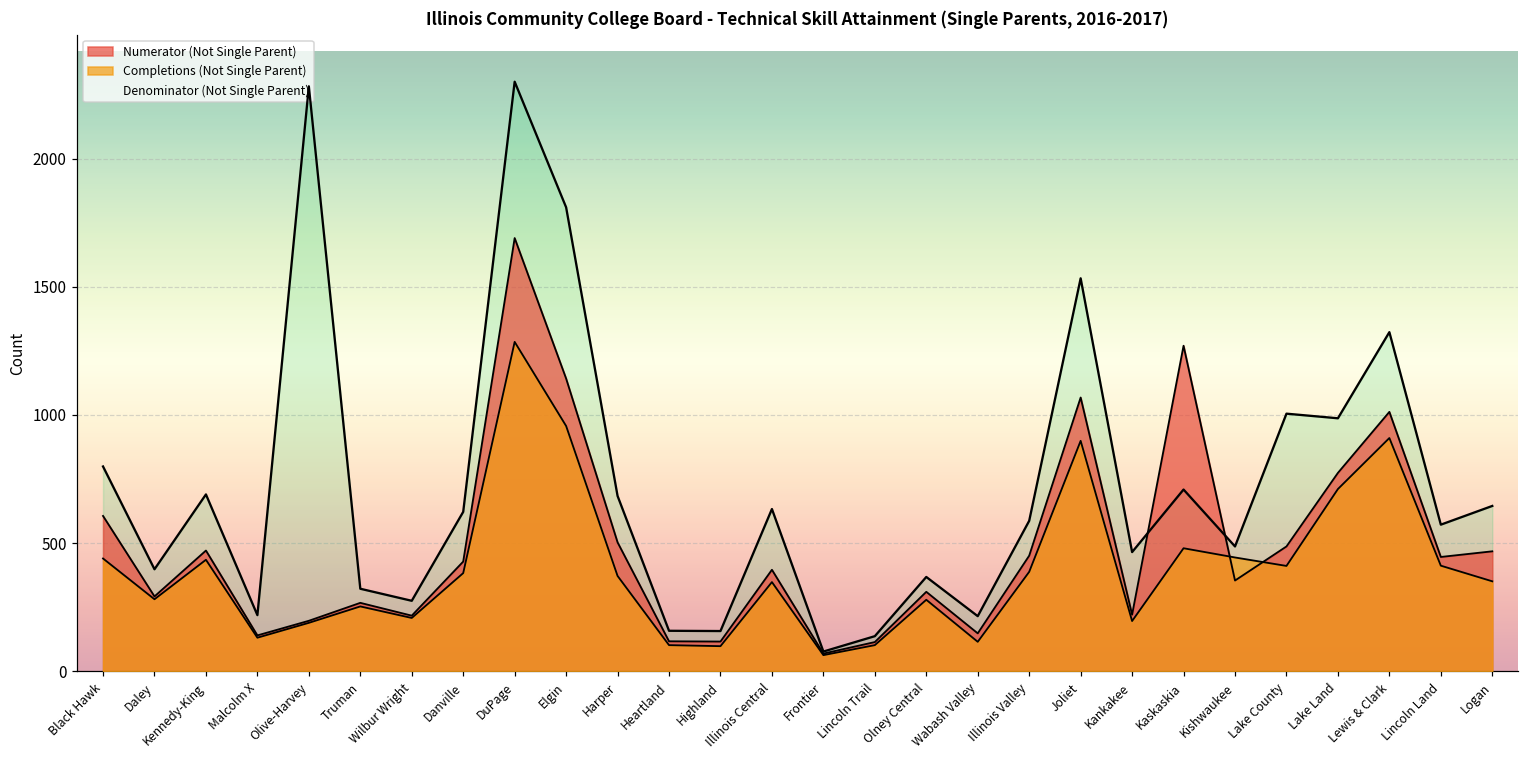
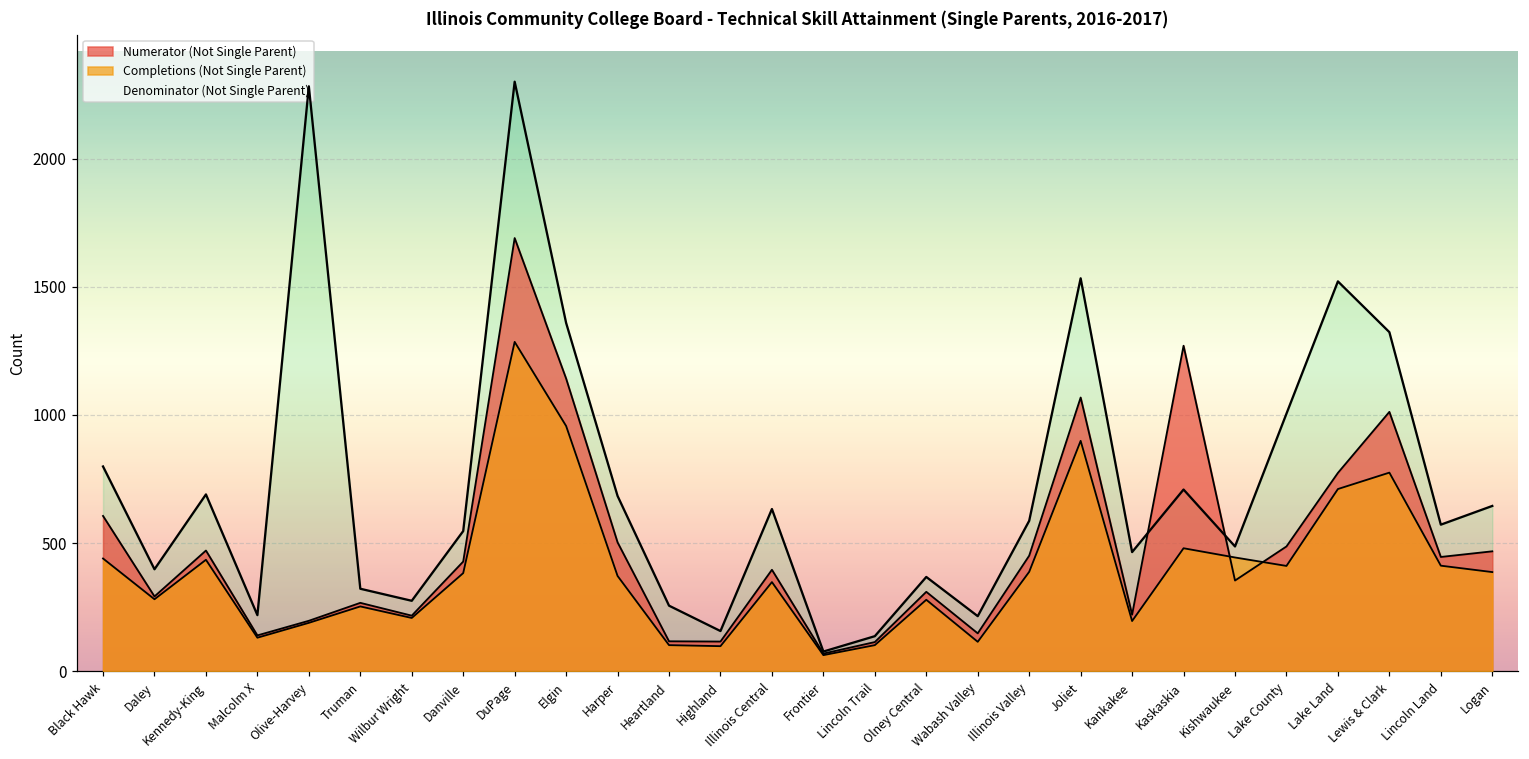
  {
    "Numerator (Not Single Parent)": {
      "Black Hawk": 610,
      "Daley": 290,
      "Kennedy-King": 470,
      "Truman": 270,
      "Danville": 430,
      "DuPage": 1690,
      "Elgin": 1140,
      "Harper": 500,
      "Heartland": 120,
      "Highland": 120,
      "Illinois Central": 400,
      "Lincoln Trail": 110,
      "Olney Central": 310,
      "Wabash Valley": 150,
      "Illinois Valley": 450,
      "Joliet": 1070,
      "Kankakee": 220,
      "Kaskaskia": 1270,
      "Kishwaukee": 350,
      "Lake County": 490,
      "Lake Land": 770,
      "Lewis & Clark": 1010,
      "Lincoln Land": 450,
      "Logan": 470
    },
    "Completions (Not Single Parent)": {
      "Black Hawk": 440,
      "Daley": 280,
      "Kennedy-King": 440,
      "Truman": 250,
      "Danville": 380,
      "DuPage": 1290,
      "Elgin": 960,
      "Harper": 370,
      "Heartland": 100,
      "Highland": 100,
      "Illinois Central": 350,
      "Lincoln Trail": 100,
      "Olney Central": 280,
      "Wabash Valley": 120,
      "Illinois Valley": 390,
      "Joliet": 900,
      "Kankakee": 200,
      "Kaskaskia": 480,
      "Kishwaukee": 440,
      "Lake County": 410,
      "Lake Land": 710,
-     "Lewis & Clark": 910,
+     "Lewis & Clark": 780,
      "Lincoln Land": 410,
-     "Logan": 350
+     "Logan": 390
    },
    "Denominator (Not Single Parent)": {
      "Black Hawk": 800,
      "Daley": 400,
      "Kennedy-King": 690,
      "Malcolm X": 220,
      "Truman": 320,
      "Wilbur Wright": 280,
-     "Danville": 620,
+     "Danville": 550,
      "DuPage": 2300,
-     "Elgin": 1810,
+     "Elgin": 1360,
      "Harper": 680,
-     "Heartland": 160,
+     "Heartland": 260,
      "Highland": 160,
      "Illinois Central": 630,
      "Lincoln Trail": 140,
      "Olney Central": 370,
      "Wabash Valley": 220,
      "Illinois Valley": 590,
      "Joliet": 1530,
      "Kankakee": 470,
      "Kaskaskia": 710,
      "Kishwaukee": 490,
      "Lake County": 1010,
-     "Lake Land": 990,
+     "Lake Land": 1520,
      "Lewis & Clark": 1320,
      "Lincoln Land": 570,
      "Logan": 650
    }
  }
